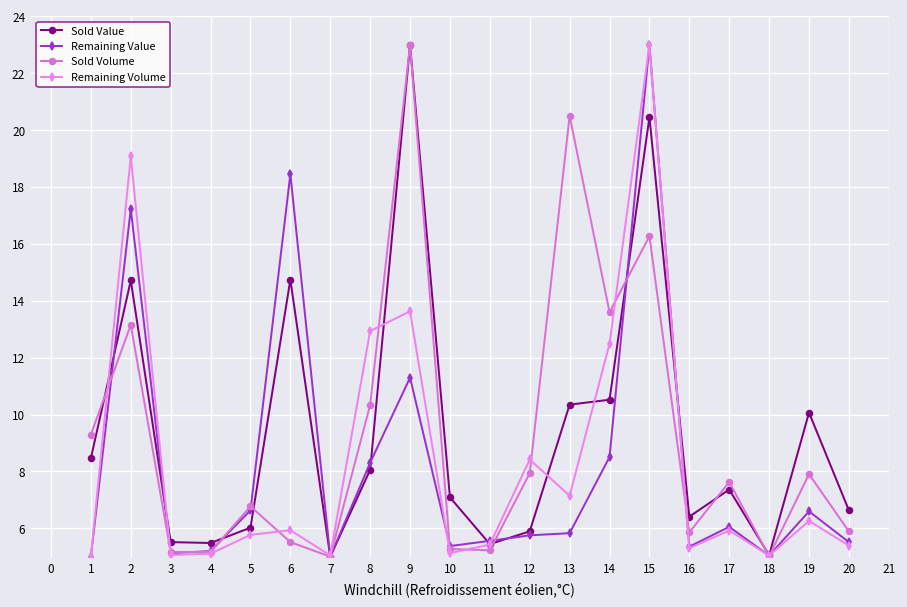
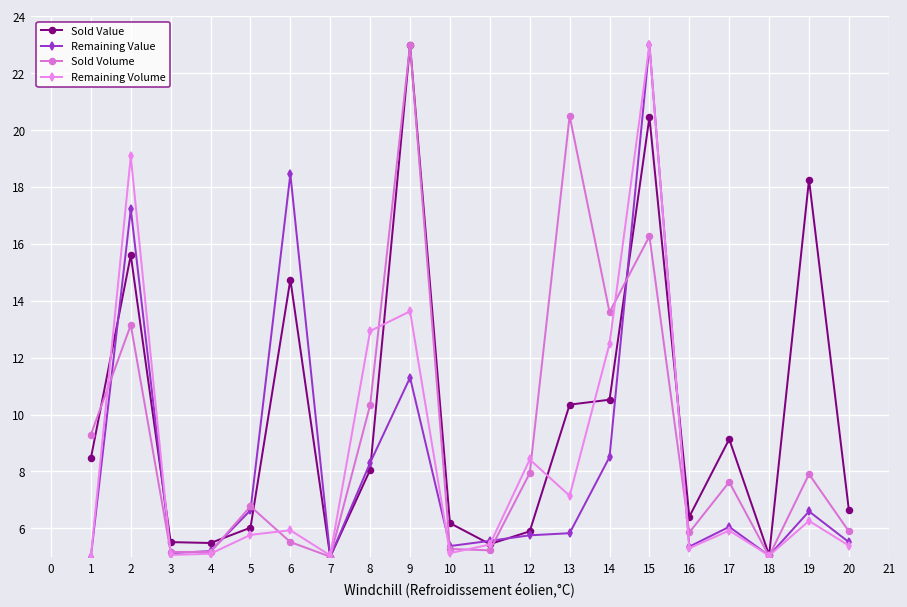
  {
    "Sold Value": {
      "1": 8.5,
-     "2": 14.7,
+     "2": 15.6,
      "3": 5.5,
      "4": 5.5,
      "5": 6.0,
      "6": 14.7,
      "8": 8.1,
-     "10": 7.1,
+     "10": 6.2,
      "12": 5.9,
      "13": 10.3,
      "14": 10.5,
      "15": 20.5,
      "16": 6.4,
-     "17": 7.4,
-     "19": 10.1,
+     "17": 9.1,
+     "19": 18.3,
      "20": 6.6
    },
    "Remaining Value": {
      "2": 17.2,
      "5": 6.6,
      "6": 18.5,
      "8": 8.3,
      "9": 11.3,
      "11": 5.6,
      "12": 5.8,
      "13": 5.8,
      "14": 8.5,
      "17": 6.1,
      "19": 6.6,
      "20": 5.5
    }
  }
